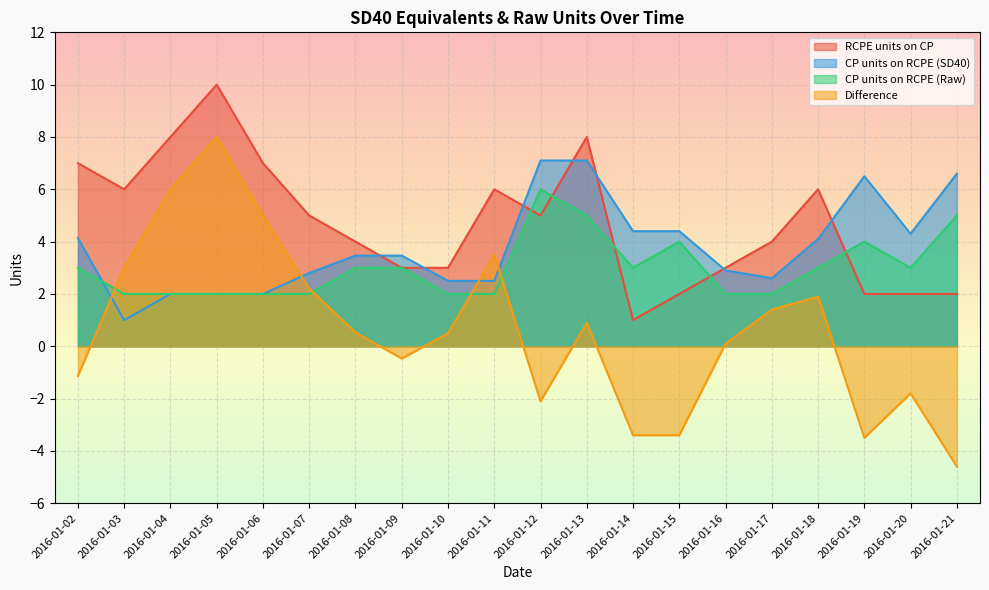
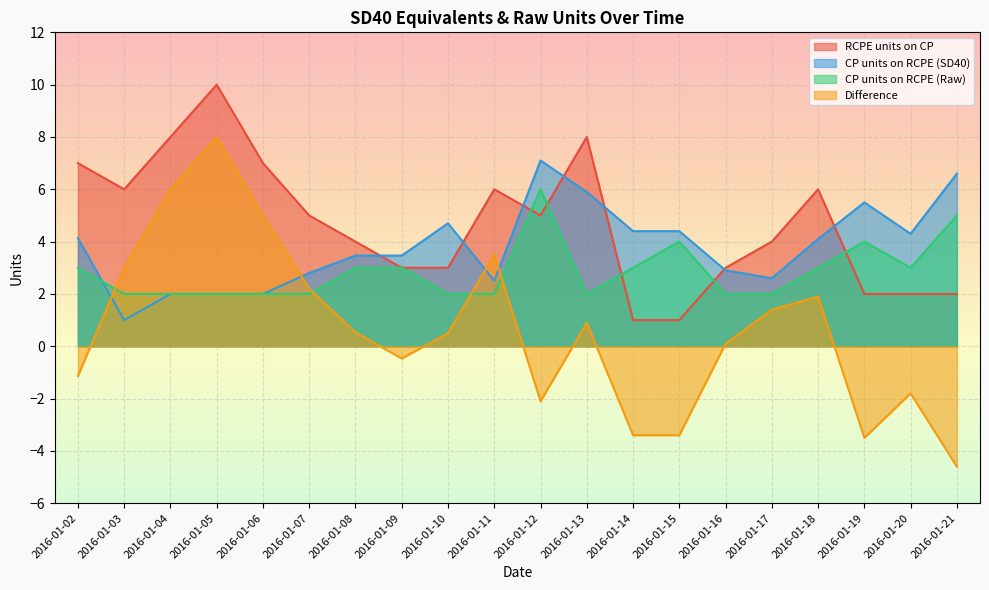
  {
    "RCPE units on CP": {
      "2016-01-02": 7,
      "2016-01-03": 6,
      "2016-01-04": 8,
      "2016-01-05": 10,
      "2016-01-06": 7,
      "2016-01-07": 5,
      "2016-01-08": 4,
      "2016-01-10": 3,
      "2016-01-11": 6,
      "2016-01-12": 5,
      "2016-01-13": 8,
      "2016-01-14": 1,
-     "2016-01-15": 2,
+     "2016-01-15": 1,
      "2016-01-16": 3,
      "2016-01-17": 4,
      "2016-01-18": 6,
      "2016-01-19": 2,
      "2016-01-20": 2,
      "2016-01-21": 2
    },
    "CP units on RCPE (SD40)": {
      "2016-01-02": 4.1,
      "2016-01-03": 1.0,
      "2016-01-07": 2.8,
      "2016-01-08": 3.5,
      "2016-01-09": 3.5,
-     "2016-01-10": 2.5,
+     "2016-01-10": 4.7,
      "2016-01-11": 2.5,
      "2016-01-12": 7.1,
-     "2016-01-13": 7.1,
+     "2016-01-13": 5.9,
      "2016-01-14": 4.4,
      "2016-01-15": 4.4,
      "2016-01-16": 2.9,
      "2016-01-17": 2.6,
      "2016-01-18": 4.1,
-     "2016-01-19": 6.5,
+     "2016-01-19": 5.5,
      "2016-01-20": 4.3,
      "2016-01-21": 6.6
    },
    "CP units on RCPE (Raw)": {
      "2016-01-02": 3,
      "2016-01-03": 2,
      "2016-01-07": 2,
      "2016-01-08": 3,
      "2016-01-10": 2,
      "2016-01-11": 2,
      "2016-01-12": 6,
-     "2016-01-13": 5,
+     "2016-01-13": 2,
      "2016-01-14": 3,
      "2016-01-15": 4,
      "2016-01-16": 2,
      "2016-01-17": 2,
      "2016-01-18": 3,
      "2016-01-19": 4,
      "2016-01-20": 3,
      "2016-01-21": 5
    }
  }
